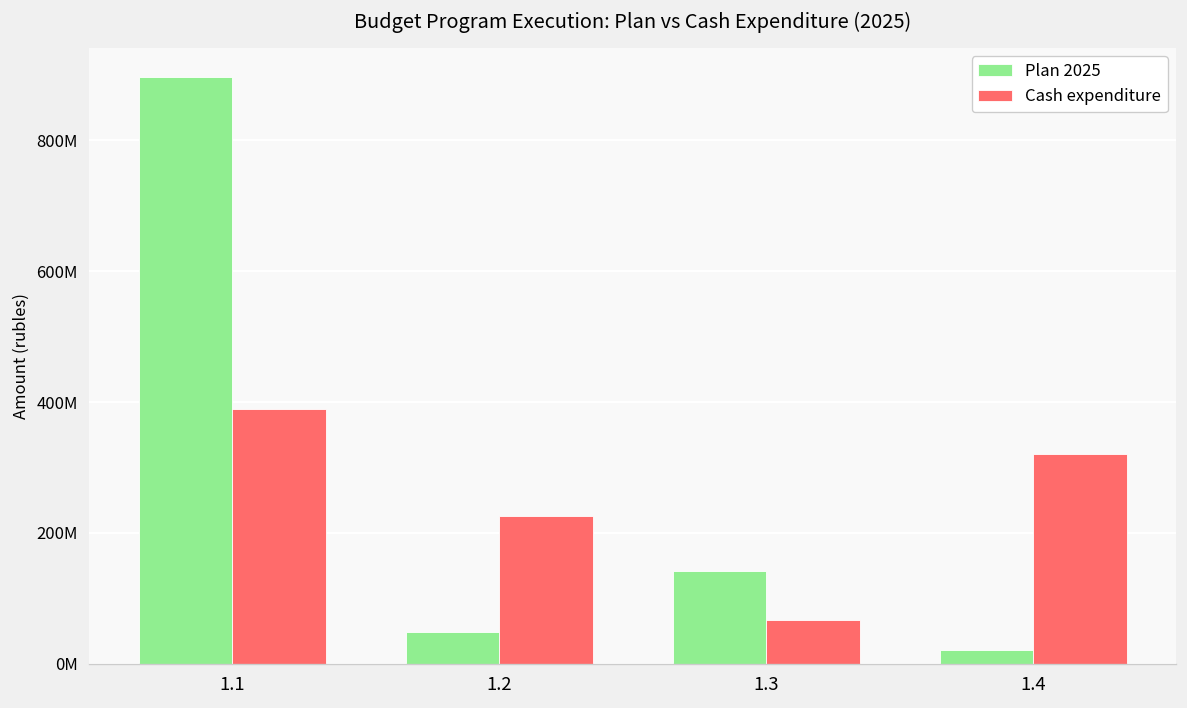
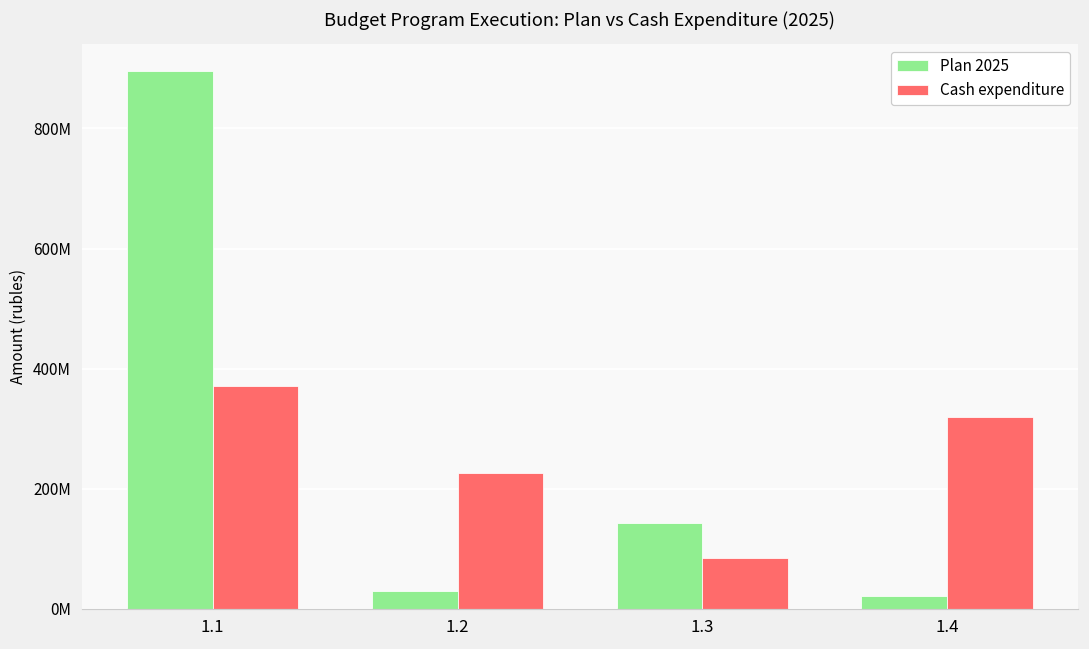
  {
    "Plan 2025": {
      "1.1": 900000000,
-     "1.2": 50000000,
+     "1.2": 30000000,
      "1.3": 140000000,
      "1.4": 20000000
    },
    "Cash expenditure": {
-     "1.1": 390000000,
+     "1.1": 370000000,
      "1.2": 230000000,
-     "1.3": 70000000,
+     "1.3": 80000000,
      "1.4": 320000000
    }
  }
